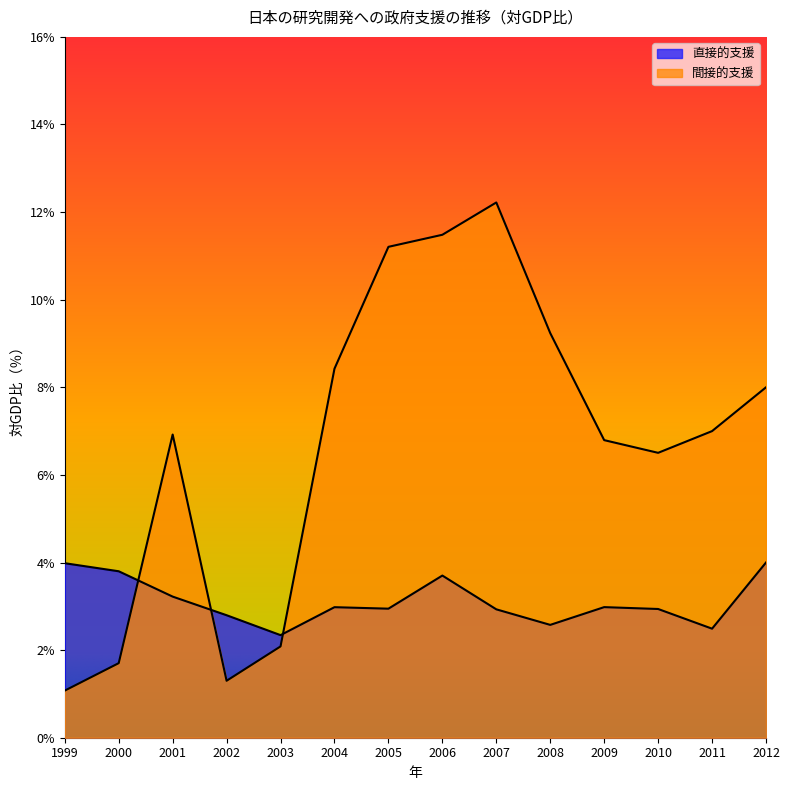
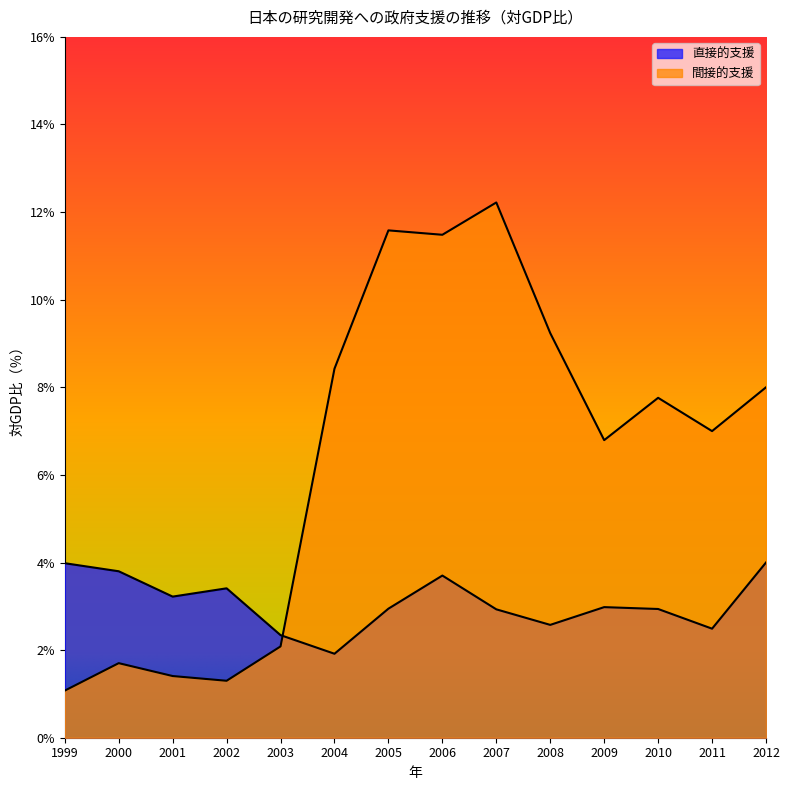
  {
    "直接的支援": {
      "1999": "4.0%",
      "2000": "3.8%",
      "2001": "3.2%",
-     "2002": "2.8%",
+     "2002": "3.4%",
      "2003": "2.3%",
-     "2004": "3.0%",
+     "2004": "1.9%",
      "2005": "2.9%",
      "2006": "3.7%",
      "2007": "2.9%",
      "2008": "2.6%",
      "2009": "3.0%",
      "2010": "2.9%",
      "2011": "2.5%",
      "2012": "4.0%"
    },
    "間接的支援": {
      "1999": "1.1%",
      "2000": "1.7%",
-     "2001": "6.9%",
+     "2001": "1.4%",
      "2002": "1.3%",
      "2003": "2.1%",
      "2004": "8.4%",
-     "2005": "11.2%",
+     "2005": "11.6%",
      "2006": "11.5%",
      "2007": "12.2%",
      "2008": "9.2%",
      "2009": "6.8%",
-     "2010": "6.5%",
+     "2010": "7.8%",
      "2011": "7.0%",
      "2012": "8.0%"
    }
  }
